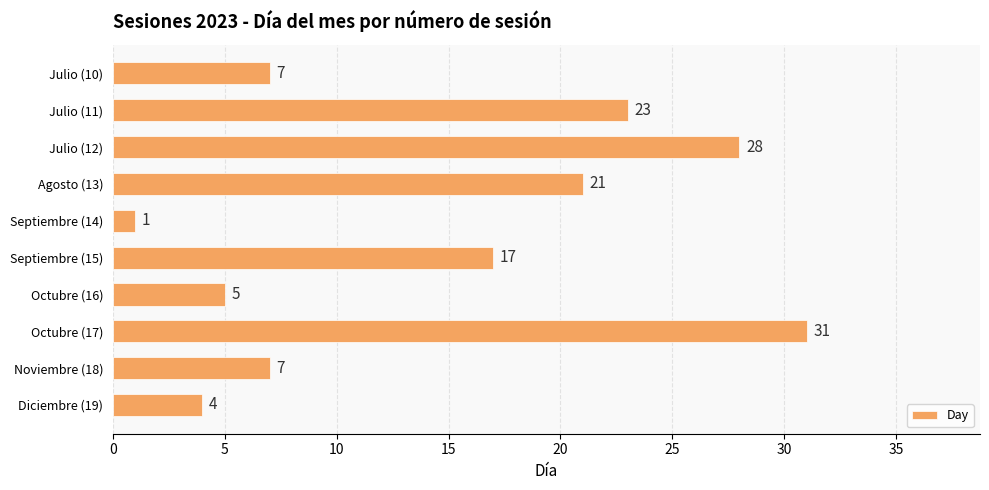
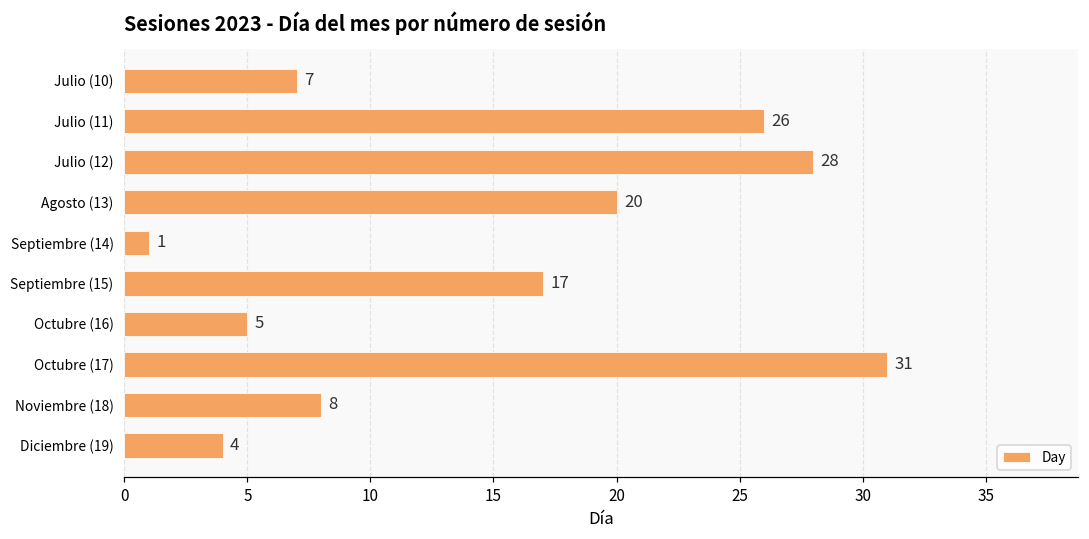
  {
    "Julio (10)": 7,
-   "Julio (11)": 23,
+   "Julio (11)": 26,
    "Julio (12)": 28,
-   "Agosto (13)": 21,
+   "Agosto (13)": 20,
    "Septiembre (14)": 1,
    "Septiembre (15)": 17,
    "Octubre (16)": 5,
    "Octubre (17)": 31,
-   "Noviembre (18)": 7,
+   "Noviembre (18)": 8,
    "Diciembre (19)": 4
  }
